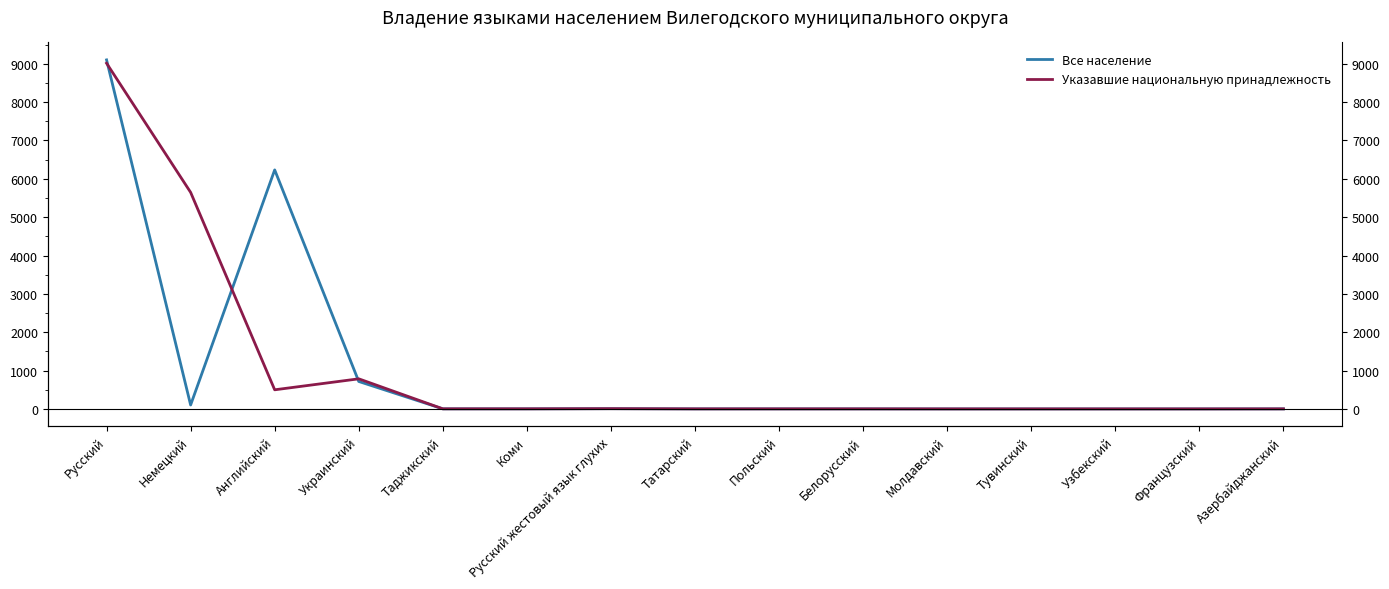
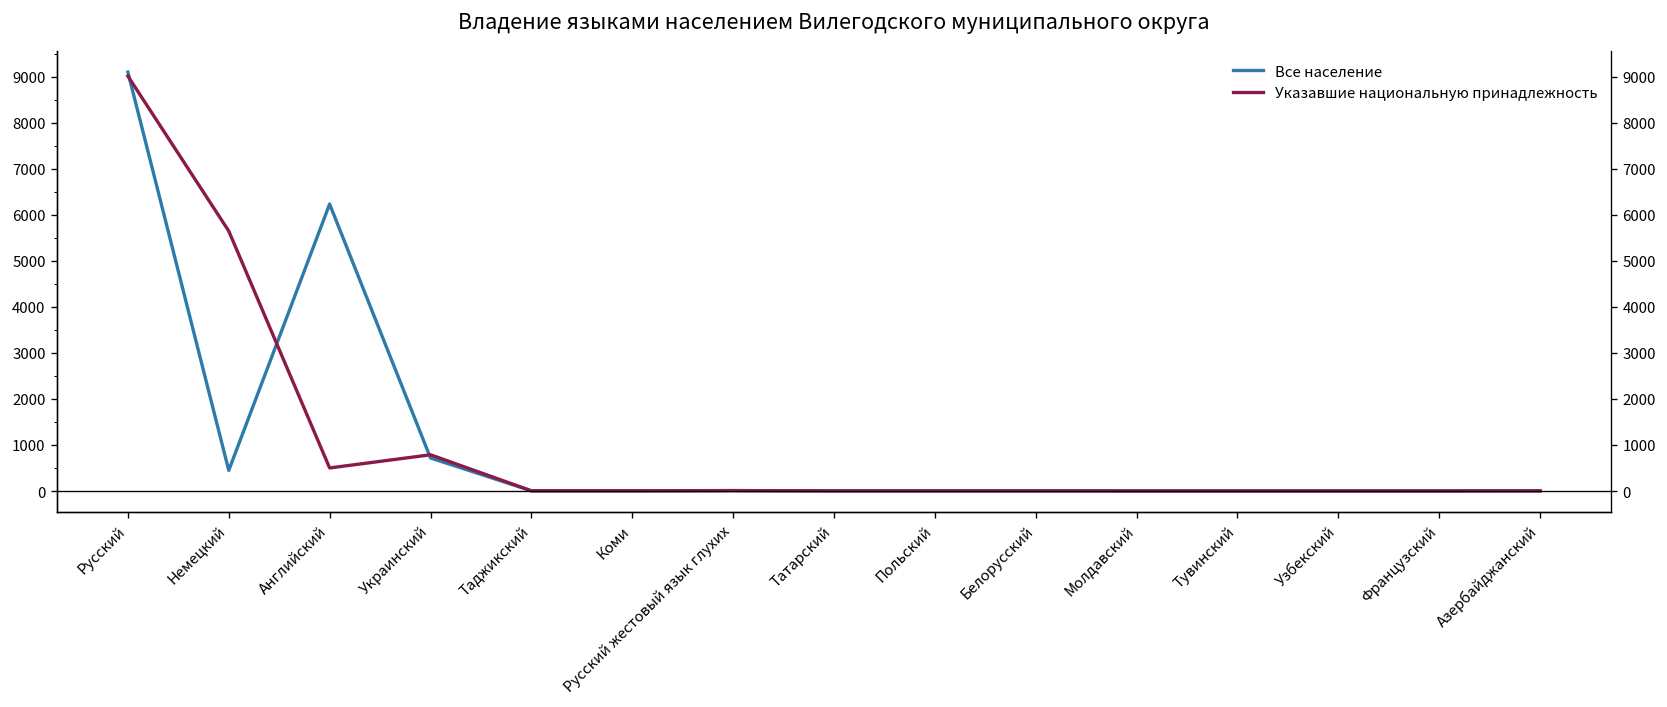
  {
    "Все население": {
      "Русский": 9100,
-     "Немецкий": 100,
+     "Немецкий": 400,
      "Английский": 6200,
      "Украинский": 700
    },
    "Указавшие национальную принадлежность": {
      "Русский": 9000,
      "Немецкий": 5600,
      "Английский": 500,
      "Украинский": 800
    }
  }
